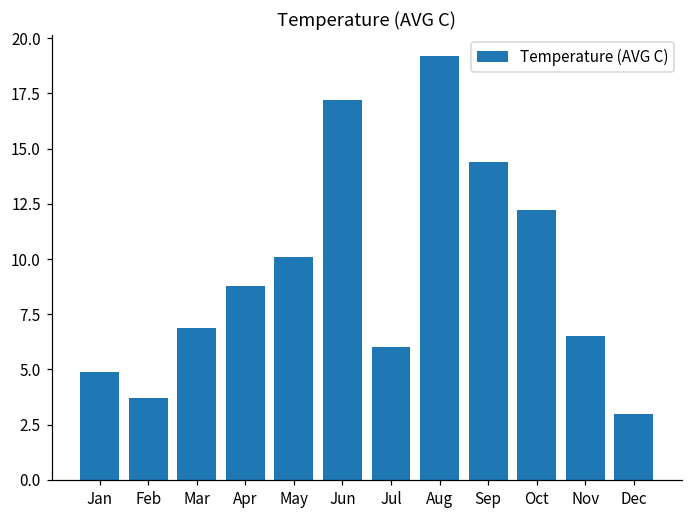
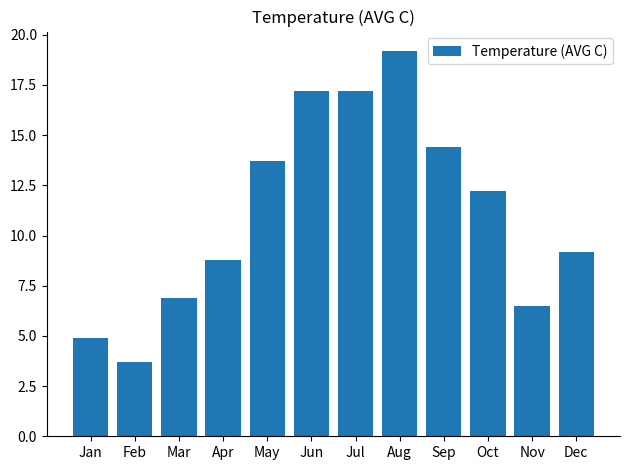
  {
    "Jan": 4.9,
    "Feb": 3.7,
    "Mar": 6.9,
    "Apr": 8.8,
-   "May": 10.1,
+   "May": 13.7,
    "Jun": 17.2,
-   "Jul": 6.0,
+   "Jul": 17.2,
    "Aug": 19.2,
    "Sep": 14.4,
    "Oct": 12.2,
    "Nov": 6.5,
-   "Dec": 3.0
+   "Dec": 9.2
  }
